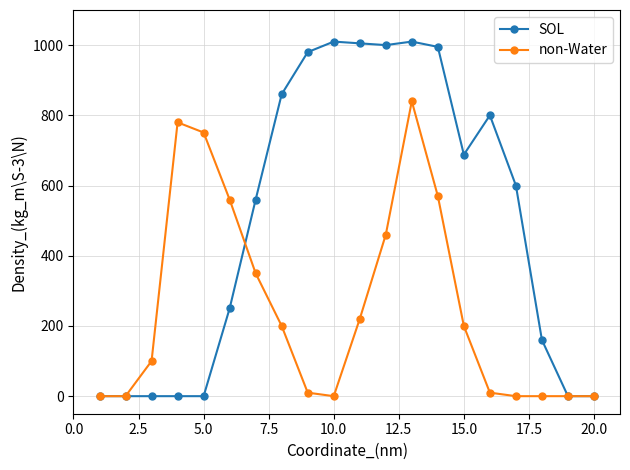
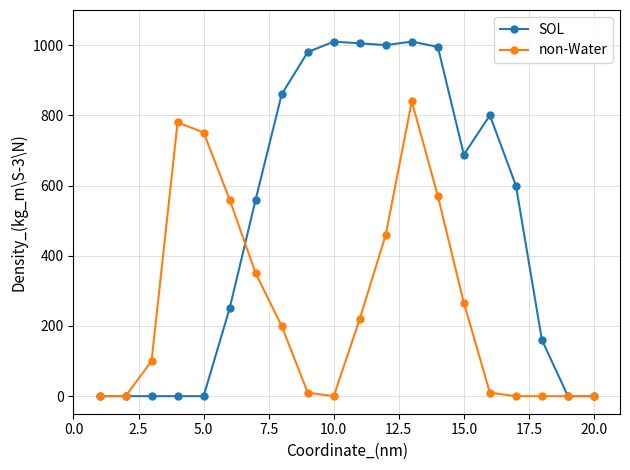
  {
    "SOL": {
      "5.0": 0,
      "10.0": 1010,
      "15.0": 690
    },
    "non-Water": {
      "5.0": 750,
      "10.0": 0,
-     "15.0": 200
+     "15.0": 270
    }
  }
